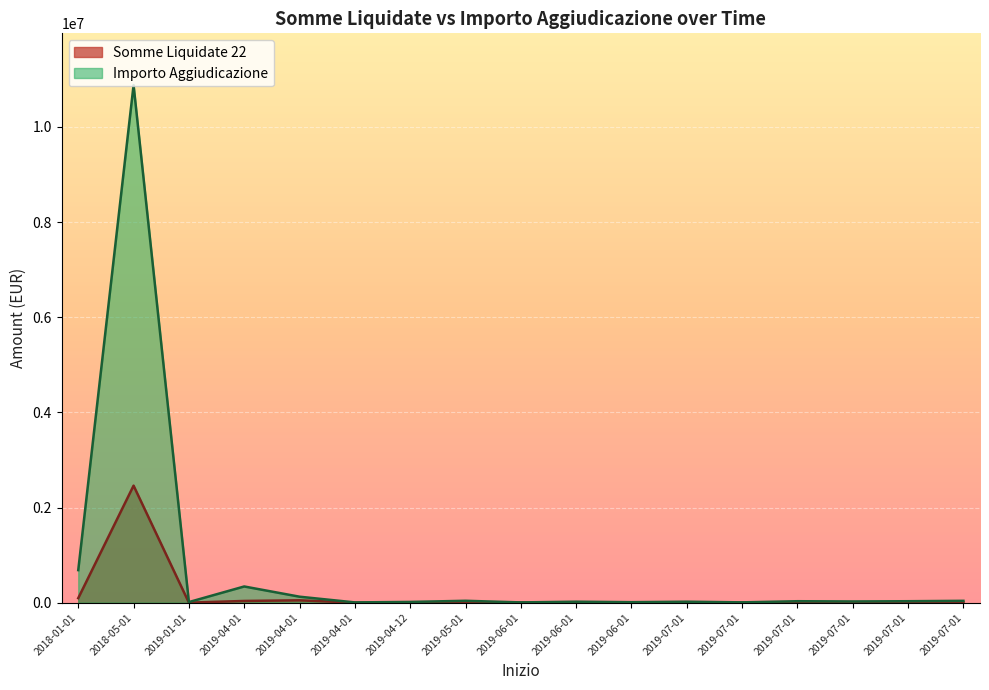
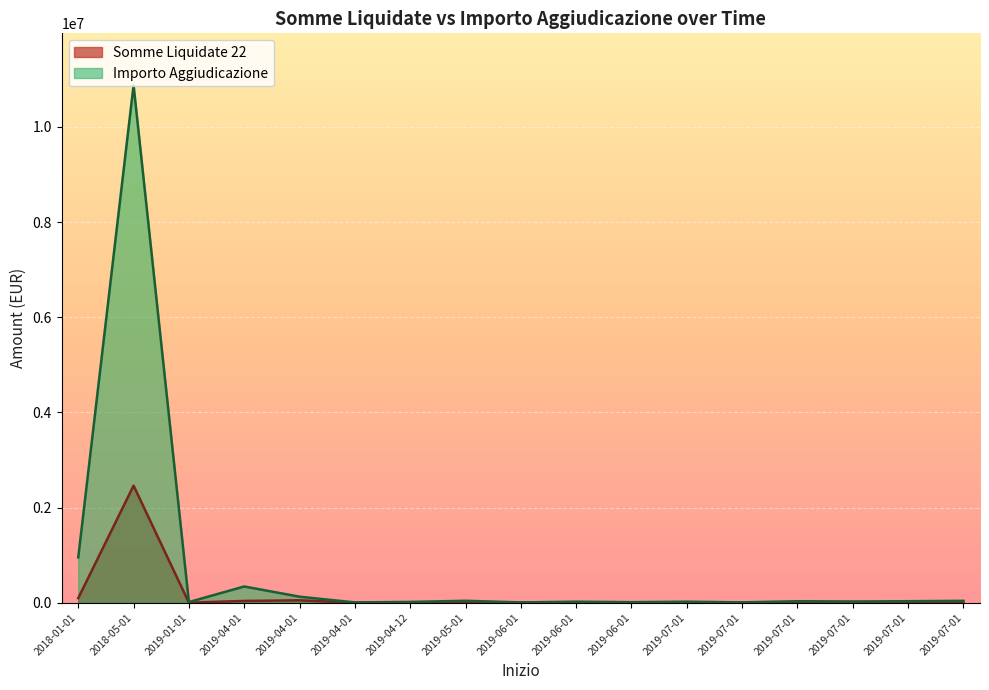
  {
    "Somme Liquidate 22": {
      "2018-01-01": 100000,
      "2018-05-01": 2500000
    },
    "Importo Aggiudicazione": {
-     "2018-01-01": 700000
+     "2018-01-01": 1000000
    }
  }
